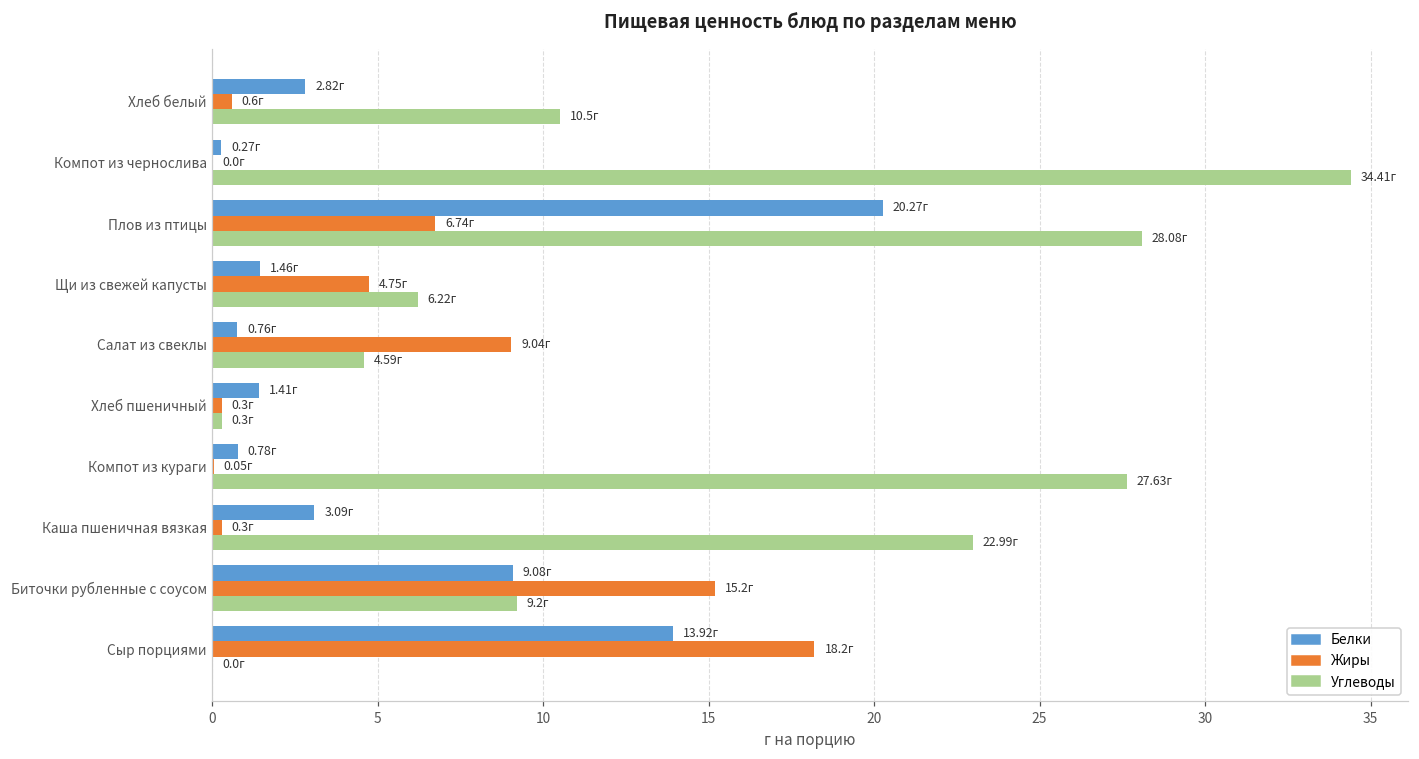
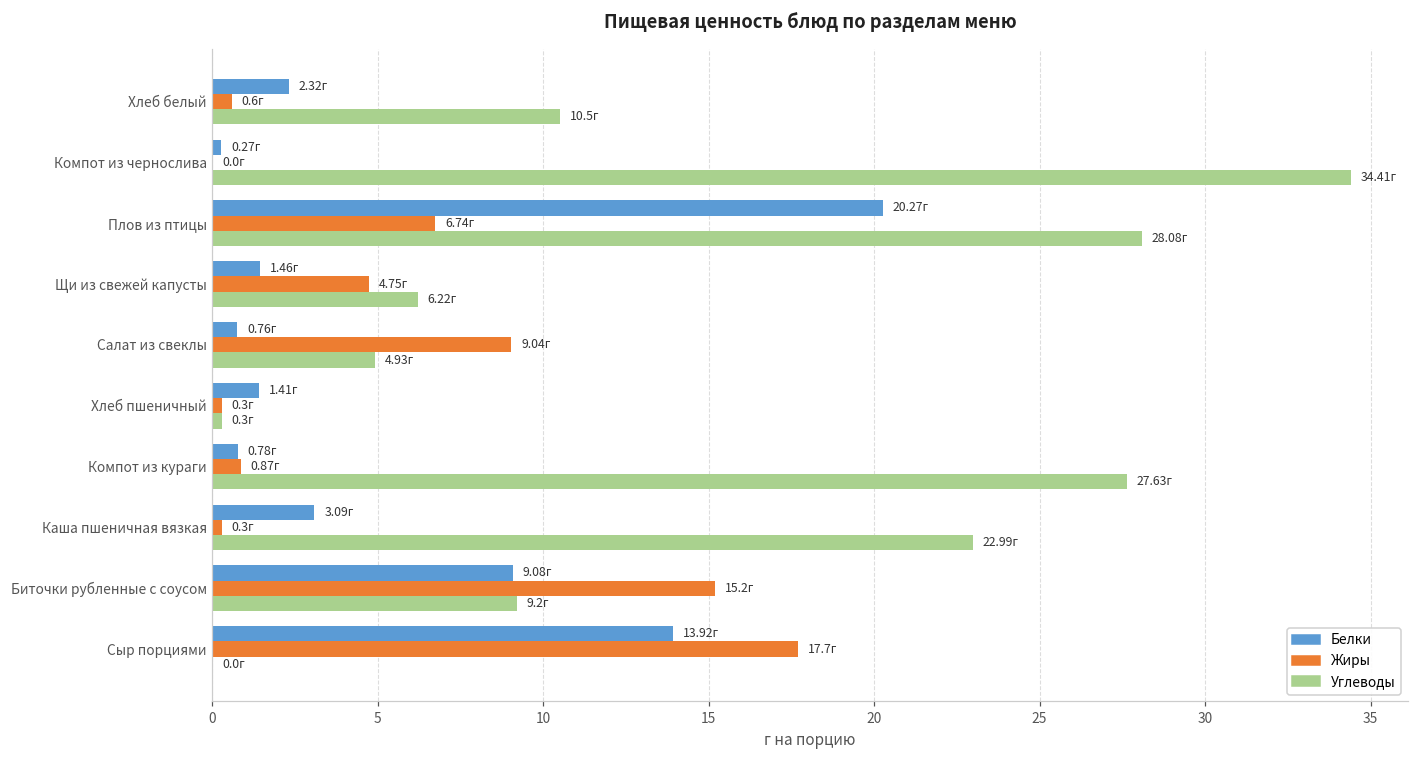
  {
    "Белки": {
-     "Хлеб белый": "2.82г",
+     "Хлеб белый": "2.32г",
      "Компот из чернослива": "0.27г",
      "Плов из птицы": "20.27г",
      "Щи из свежей капусты": "1.46г",
      "Салат из свеклы": "0.76г",
      "Хлеб пшеничный": "1.41г",
      "Компот из кураги": "0.78г",
      "Каша пшеничная вязкая": "3.09г",
      "Биточки рубленные с соусом": "9.08г",
      "Сыр порциями": "13.92г"
    },
    "Жиры": {
      "Хлеб белый": "0.6г",
      "Компот из чернослива": "0.0г",
      "Плов из птицы": "6.74г",
      "Щи из свежей капусты": "4.75г",
      "Салат из свеклы": "9.04г",
      "Хлеб пшеничный": "0.3г",
-     "Компот из кураги": "0.05г",
+     "Компот из кураги": "0.87г",
      "Каша пшеничная вязкая": "0.3г",
      "Биточки рубленные с соусом": "15.2г",
-     "Сыр порциями": "18.2г"
+     "Сыр порциями": "17.7г"
    },
    "Углеводы": {
      "Хлеб белый": "10.5г",
      "Компот из чернослива": "34.41г",
      "Плов из птицы": "28.08г",
      "Щи из свежей капусты": "6.22г",
-     "Салат из свеклы": "4.59г",
+     "Салат из свеклы": "4.93г",
      "Хлеб пшеничный": "0.3г",
      "Компот из кураги": "27.63г",
      "Каша пшеничная вязкая": "22.99г",
      "Биточки рубленные с соусом": "9.2г",
      "Сыр порциями": "0.0г"
    }
  }
